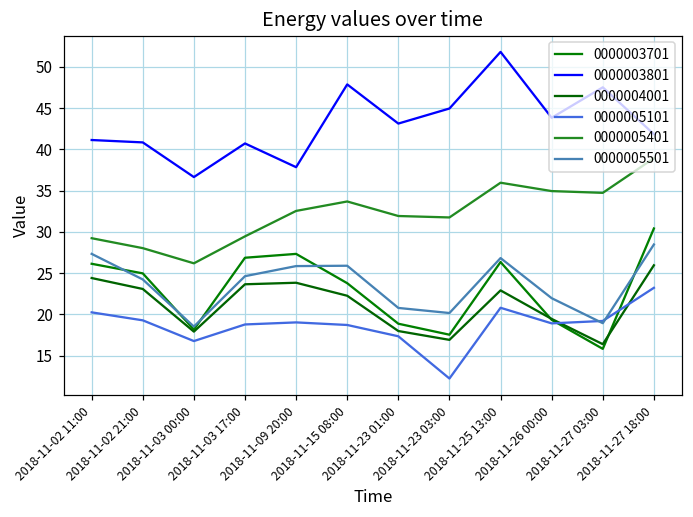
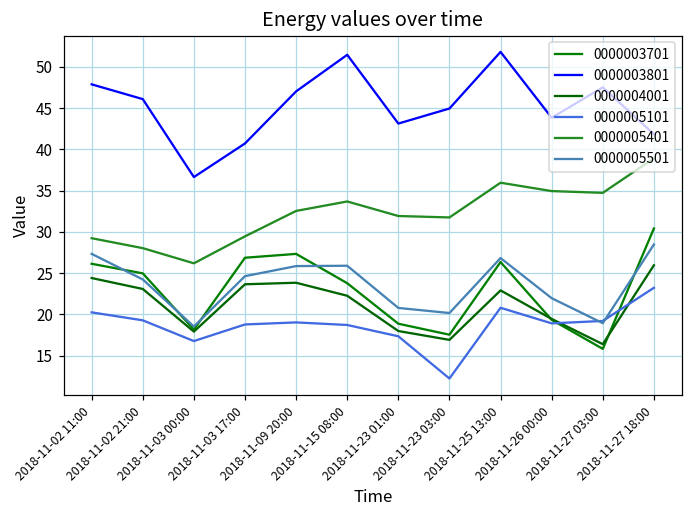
  {
    "0000003801": {
-     "2018-11-02 11:00": 41,
-     "2018-11-02 21:00": 41,
+     "2018-11-02 11:00": 48,
+     "2018-11-02 21:00": 46,
      "2018-11-03 00:00": 37,
      "2018-11-03 17:00": 41,
-     "2018-11-09 20:00": 38,
-     "2018-11-15 08:00": 48,
+     "2018-11-09 20:00": 47,
+     "2018-11-15 08:00": 51,
      "2018-11-23 01:00": 43,
      "2018-11-23 03:00": 45,
      "2018-11-25 13:00": 52
    }
  }
